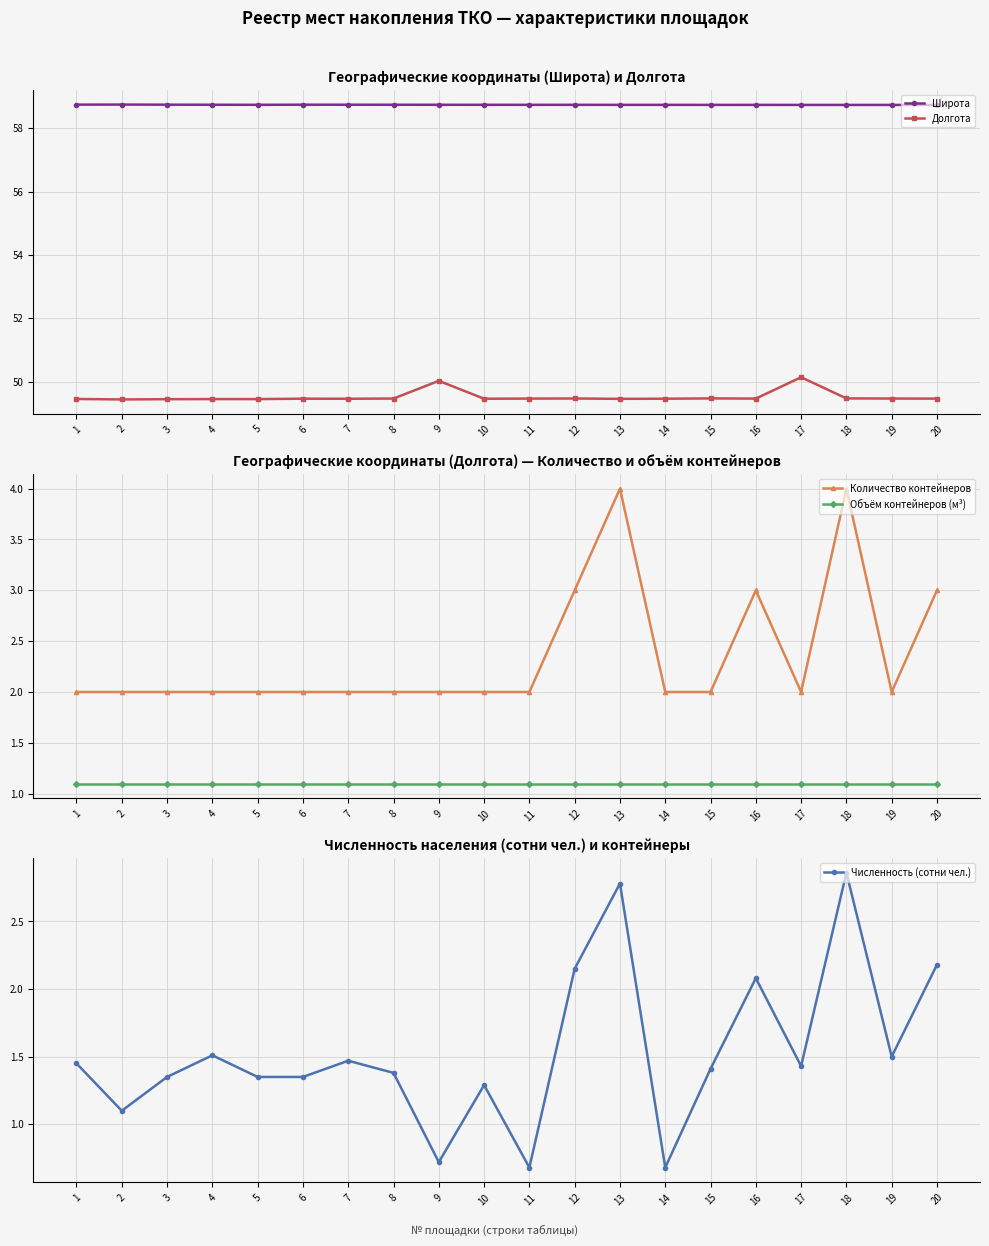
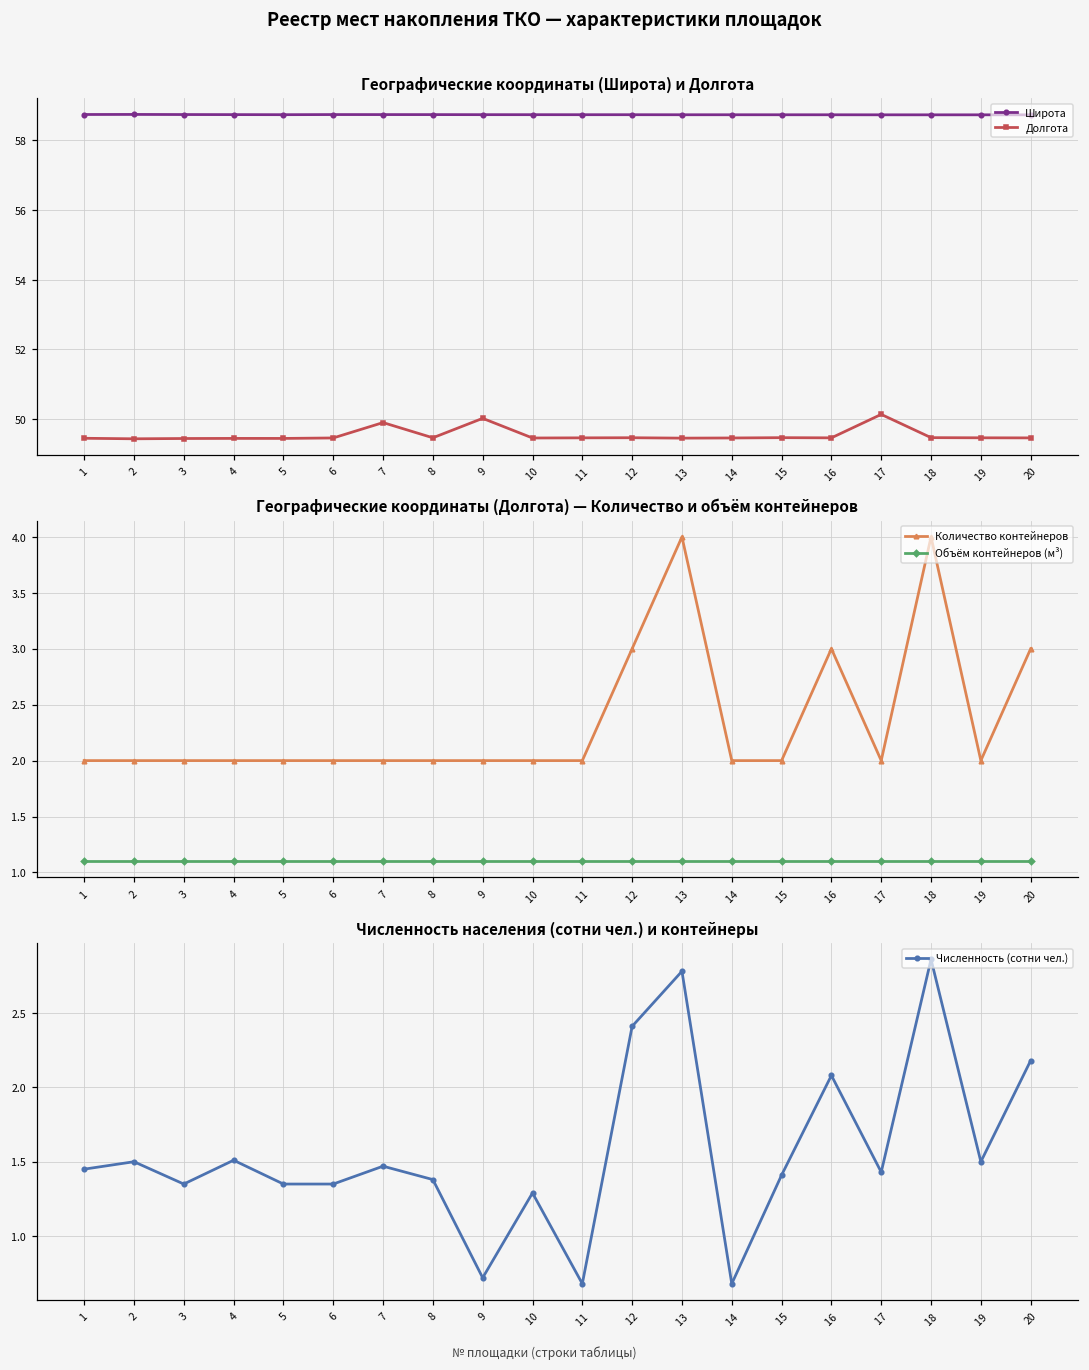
  {
    "Географические координаты (Широта) и Долгота": {
      "Широта": {
        "1": 58.7,
        "2": 58.7,
        "3": 58.7,
        "4": 58.7,
        "5": 58.7,
        "6": 58.7,
        "7": 58.7,
        "8": 58.7,
        "9": 58.7,
        "10": 58.7,
        "11": 58.7,
        "12": 58.7,
        "13": 58.7,
        "14": 58.7,
        "15": 58.7,
        "16": 58.7,
        "17": 58.7,
        "18": 58.7,
        "19": 58.7
      },
      "Долгота": {
        "1": 49.5,
        "2": 49.4,
        "3": 49.4,
        "4": 49.4,
        "5": 49.4,
        "6": 49.5,
-       "7": 49.5,
+       "7": 49.9,
        "8": 49.5,
        "9": 50.0,
        "10": 49.5,
        "11": 49.5,
        "12": 49.5,
        "13": 49.5,
        "14": 49.5,
        "15": 49.5,
        "16": 49.5,
        "17": 50.1,
        "18": 49.5,
        "19": 49.5,
        "20": 49.5
      }
    },
    "Географические координаты (Долгота) — Количество и объём контейнеров": {
      "Количество контейнеров": {
        "1": 2.00,
        "2": 2.00,
        "3": 2.00,
        "4": 2.00,
        "5": 2.00,
        "6": 2.00,
        "7": 2.00,
        "8": 2.00,
        "9": 2.00,
        "10": 2.00,
        "11": 2.00,
        "12": 3.00,
        "13": 4.00,
        "14": 2.00,
        "15": 2.00,
        "16": 3.00,
        "17": 2.00,
        "19": 2.00,
        "20": 3.00
      },
      "Объём контейнеров (м³)": {
        "1": 1.10,
        "2": 1.10,
        "3": 1.10,
        "4": 1.10,
        "5": 1.10,
        "6": 1.10,
        "7": 1.10,
        "8": 1.10,
        "9": 1.10,
        "10": 1.10,
        "11": 1.10,
        "12": 1.10,
        "13": 1.10,
        "14": 1.10,
        "15": 1.10,
        "16": 1.10,
        "17": 1.10,
        "18": 1.10,
        "19": 1.10,
        "20": 1.10
      }
    },
    "Численность населения (сотни чел.) и контейнеры": {
      "1": 1.45,
-     "2": 1.1,
+     "2": 1.5,
      "3": 1.35,
      "4": 1.51,
      "5": 1.35,
      "6": 1.35,
      "7": 1.47,
      "8": 1.38,
      "9": 0.72,
      "10": 1.29,
      "11": 0.68,
-     "12": 2.15,
+     "12": 2.41,
      "13": 2.78,
      "14": 0.68,
      "15": 1.41,
      "16": 2.08,
      "17": 1.43,
      "19": 1.50,
      "20": 2.18
    }
  }
